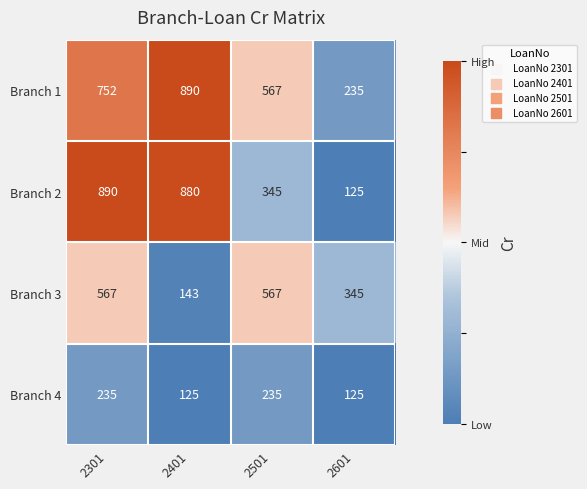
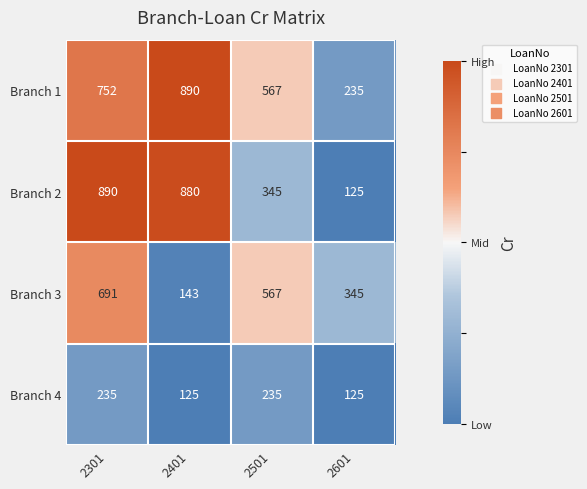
  {
    "Branch 1": {
      "2301": 752,
      "2401": 890,
      "2501": 567,
      "2601": 235
    },
    "Branch 2": {
      "2301": 890,
      "2401": 880,
      "2501": 345,
      "2601": 125
    },
    "Branch 3": {
-     "2301": 567,
+     "2301": 691,
      "2401": 143,
      "2501": 567,
      "2601": 345
    },
    "Branch 4": {
      "2301": 235,
      "2401": 125,
      "2501": 235,
      "2601": 125
    }
  }
